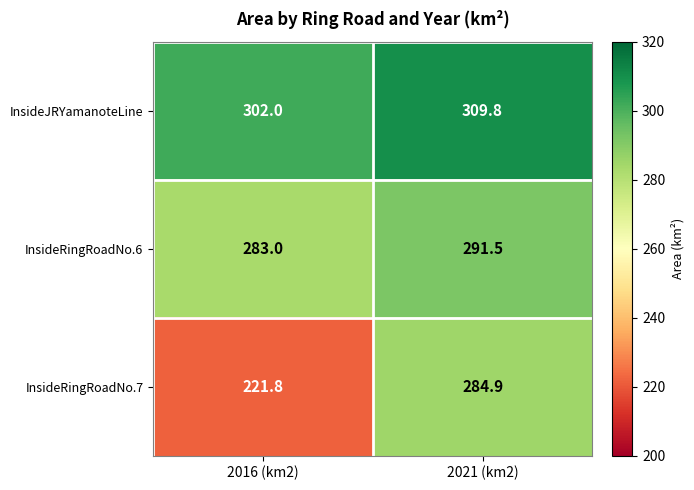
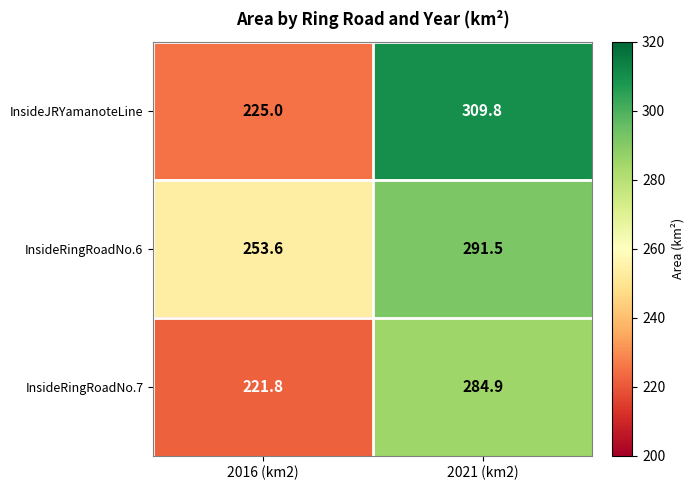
  {
    "InsideJRYamanoteLine": {
-     "2016 (km2)": 302.0,
+     "2016 (km2)": 225.0,
      "2021 (km2)": 309.8
    },
    "InsideRingRoadNo.6": {
-     "2016 (km2)": 283.0,
+     "2016 (km2)": 253.6,
      "2021 (km2)": 291.5
    },
    "InsideRingRoadNo.7": {
      "2016 (km2)": 221.8,
      "2021 (km2)": 284.9
    }
  }
